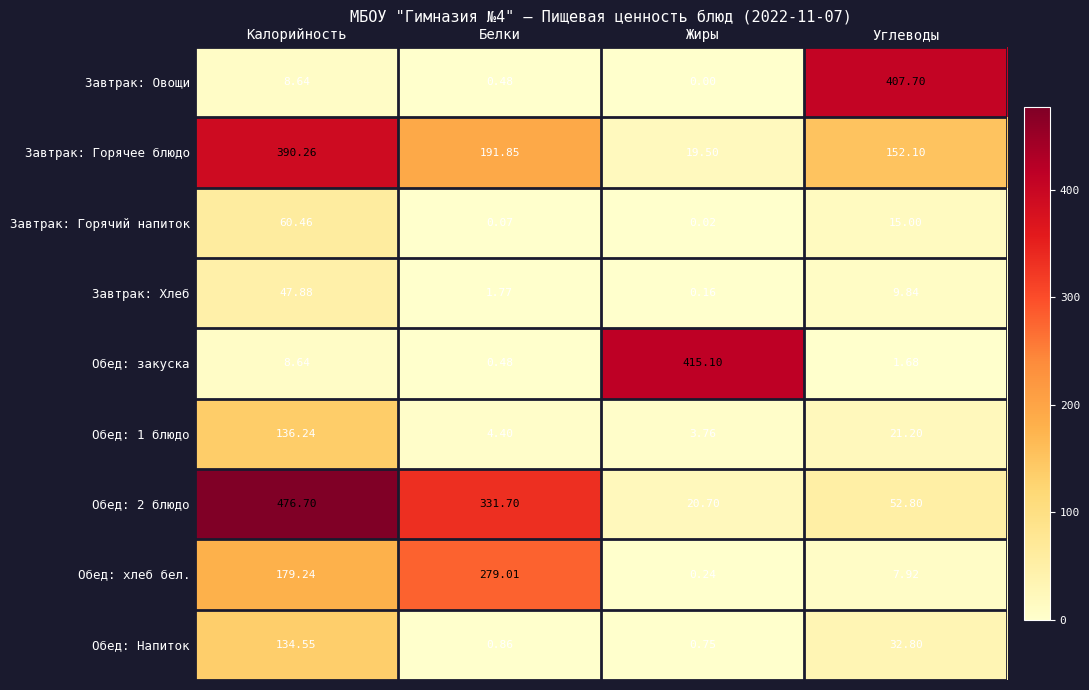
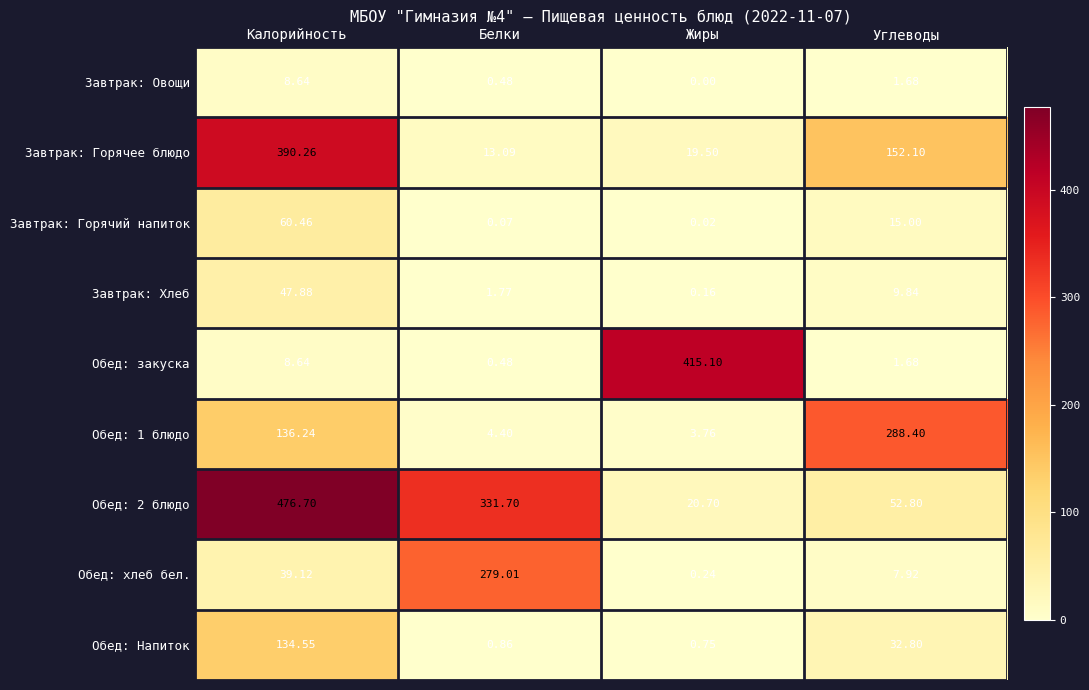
  {
    "Завтрак: Овощи": {
      "Калорийность": 8.64,
      "Белки": 0.48,
      "Жиры": 0.00,
-     "Углеводы": 407.70
+     "Углеводы": 1.68
    },
    "Завтрак: Горячее блюдо": {
      "Калорийность": 390.26,
-     "Белки": 191.85,
+     "Белки": 13.09,
      "Жиры": 19.50,
      "Углеводы": 152.10
    },
    "Завтрак: Горячий напиток": {
      "Калорийность": 60.46,
      "Белки": 0.07,
      "Жиры": 0.02,
      "Углеводы": 15.00
    },
    "Завтрак: Хлеб": {
      "Калорийность": 47.88,
      "Белки": 1.77,
      "Жиры": 0.16,
      "Углеводы": 9.84
    },
    "Обед: закуска": {
      "Калорийность": 8.64,
      "Белки": 0.48,
      "Жиры": 415.10,
      "Углеводы": 1.68
    },
    "Обед: 1 блюдо": {
      "Калорийность": 136.24,
      "Белки": 4.40,
      "Жиры": 3.76,
-     "Углеводы": 21.20
+     "Углеводы": 288.40
    },
    "Обед: 2 блюдо": {
      "Калорийность": 476.70,
      "Белки": 331.70,
      "Жиры": 20.70,
      "Углеводы": 52.80
    },
    "Обед: хлеб бел.": {
-     "Калорийность": 179.24,
+     "Калорийность": 39.12,
      "Белки": 279.01,
      "Жиры": 0.24,
      "Углеводы": 7.92
    },
    "Обед: Напиток": {
      "Калорийность": 134.55,
      "Белки": 0.86,
      "Жиры": 0.75,
      "Углеводы": 32.80
    }
  }
